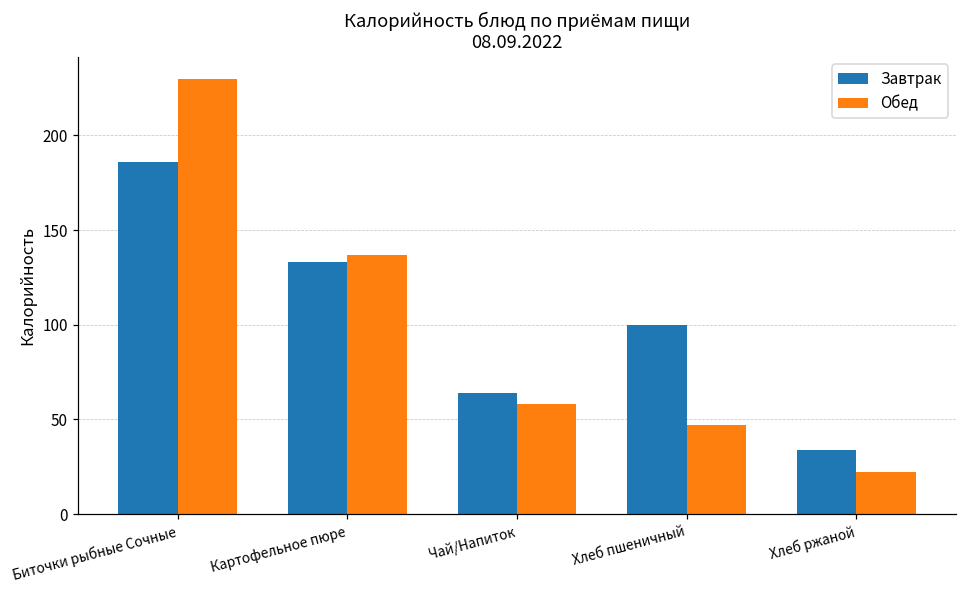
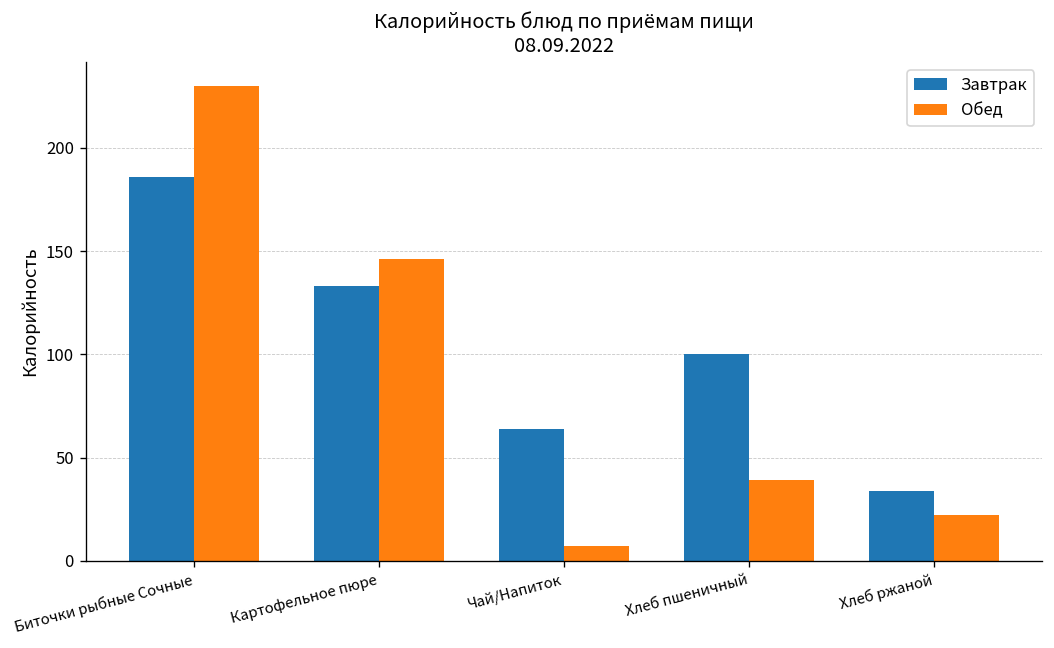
  {
    "Завтрак": {
      "Биточки рыбные Сочные": 186,
      "Картофельное пюре": 133,
      "Чай/Напиток": 64,
      "Хлеб пшеничный": 100,
      "Хлеб ржаной": 34
    },
    "Обед": {
      "Биточки рыбные Сочные": 230,
-     "Картофельное пюре": 137,
-     "Чай/Напиток": 58,
-     "Хлеб пшеничный": 47,
+     "Картофельное пюре": 146,
+     "Чай/Напиток": 7,
+     "Хлеб пшеничный": 39,
      "Хлеб ржаной": 22
    }
  }
